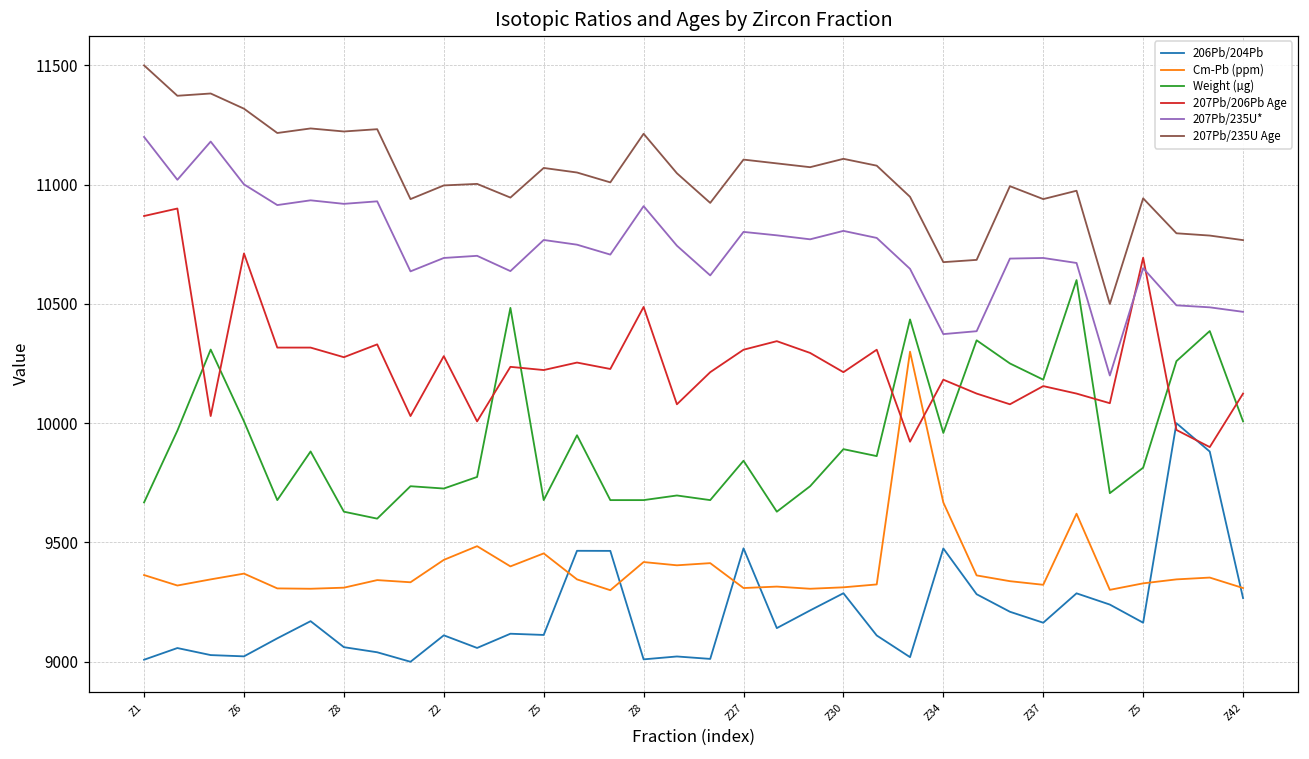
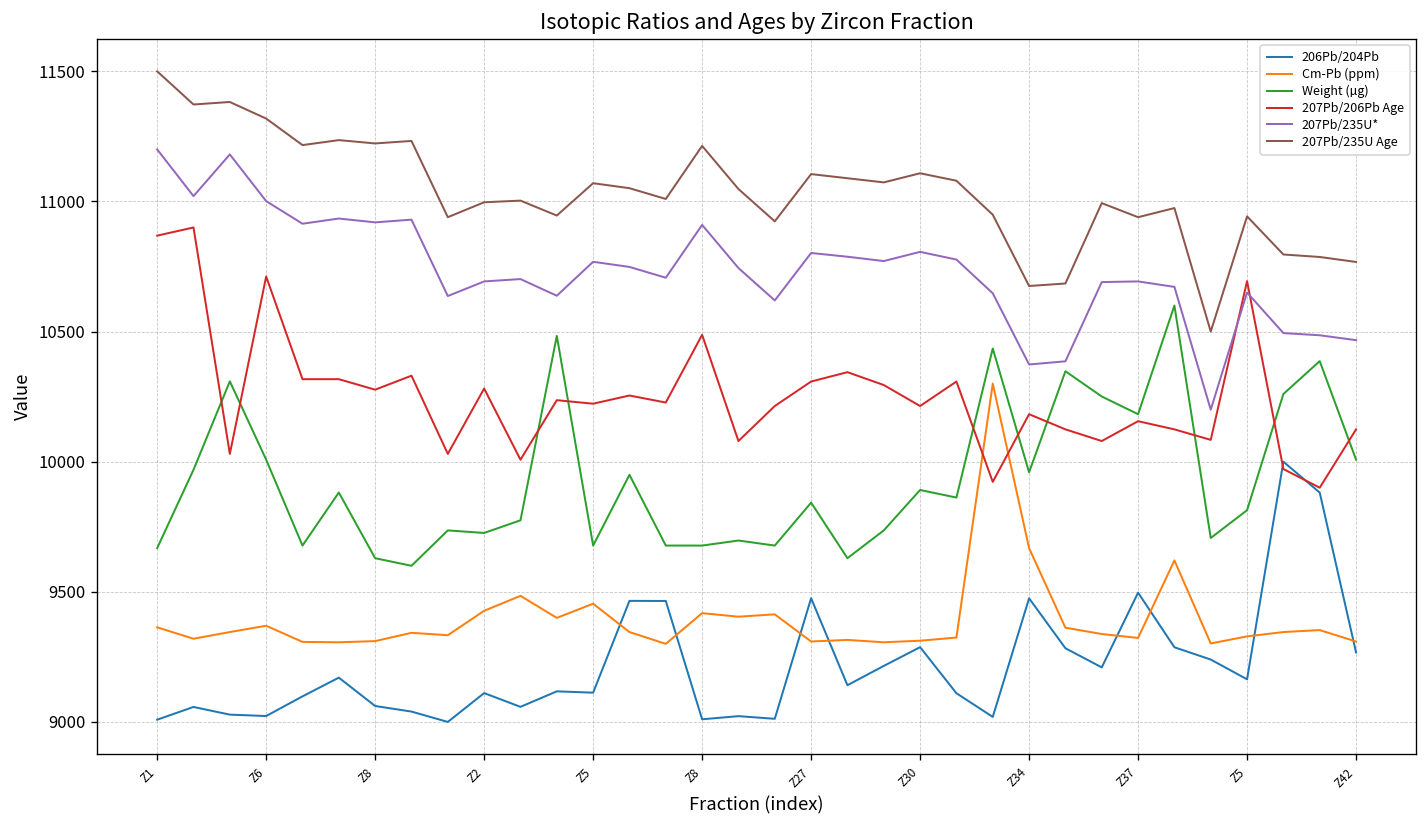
  {
    "206Pb/204Pb": {
      "Z27": 9480,
      "Z30": 9290,
      "Z34": 9480,
-     "Z37": 9160,
+     "Z37": 9500,
      "Z42": 9270
    },
    "Cm-Pb (ppm)": {
      "Z27": 9310,
      "Z30": 9310,
      "Z34": 9670,
      "Z37": 9320,
      "Z42": 9310
    },
    "Weight (µg)": {
      "Z27": 9840,
      "Z30": 9890,
      "Z34": 9960,
      "Z37": 10180,
      "Z42": 10010
    },
    "207Pb/206Pb Age": {
      "Z27": 10310,
      "Z30": 10210,
      "Z34": 10180,
      "Z37": 10160,
      "Z42": 10120
    },
    "207Pb/235U*": {
      "Z27": 10800,
      "Z30": 10810,
      "Z34": 10370,
      "Z37": 10690,
      "Z42": 10470
    },
    "207Pb/235U Age": {
      "Z27": 11110,
      "Z30": 11110,
      "Z34": 10680,
      "Z37": 10940,
      "Z42": 10770
    }
  }
